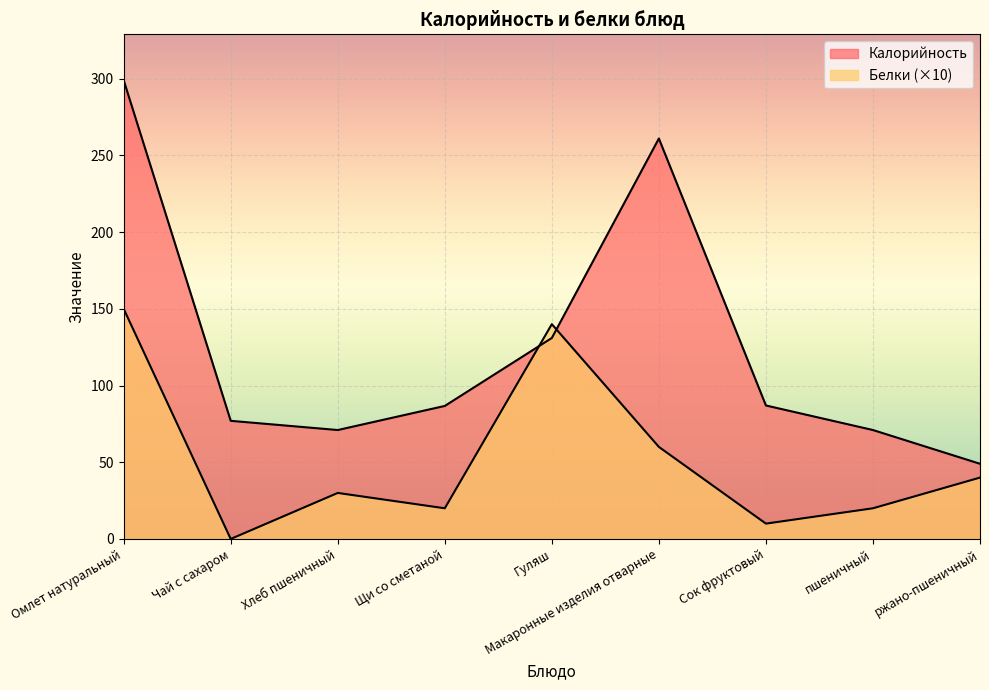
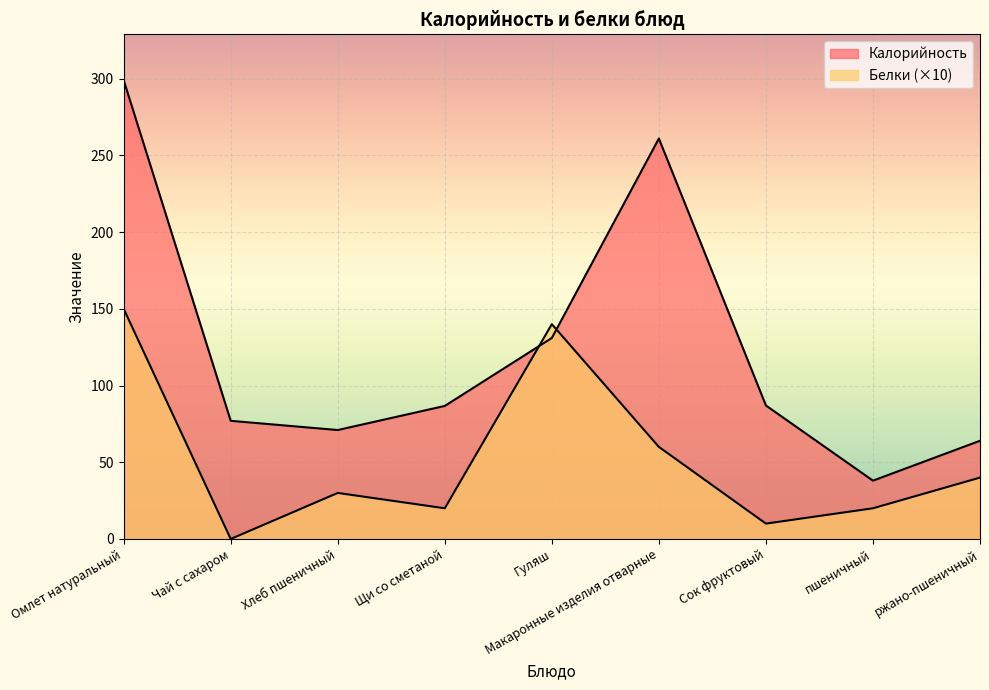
  {
    "Калорийность": {
      "Омлет натуральный": 299,
      "Чай с сахаром": 77,
      "Хлеб пшеничный": 71,
      "Щи со сметаной": 87,
      "Гуляш": 131,
      "Макаронные изделия отварные": 261,
      "Сок фруктовый": 87,
-     "пшеничный": 71,
-     "ржано-пшеничный": 49
+     "пшеничный": 38,
+     "ржано-пшеничный": 64
    },
    "Белки (×10)": {
      "Омлет натуральный": 150,
      "Чай с сахаром": 0,
      "Хлеб пшеничный": 30,
      "Щи со сметаной": 20,
      "Гуляш": 140,
      "Макаронные изделия отварные": 60,
      "Сок фруктовый": 10,
      "пшеничный": 20,
      "ржано-пшеничный": 40
    }
  }
